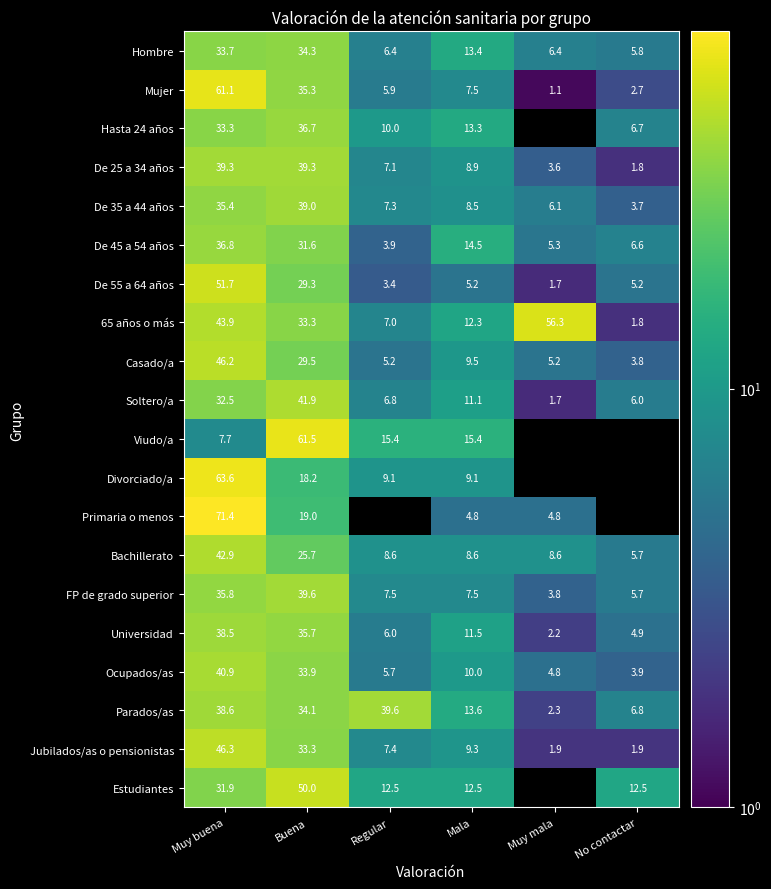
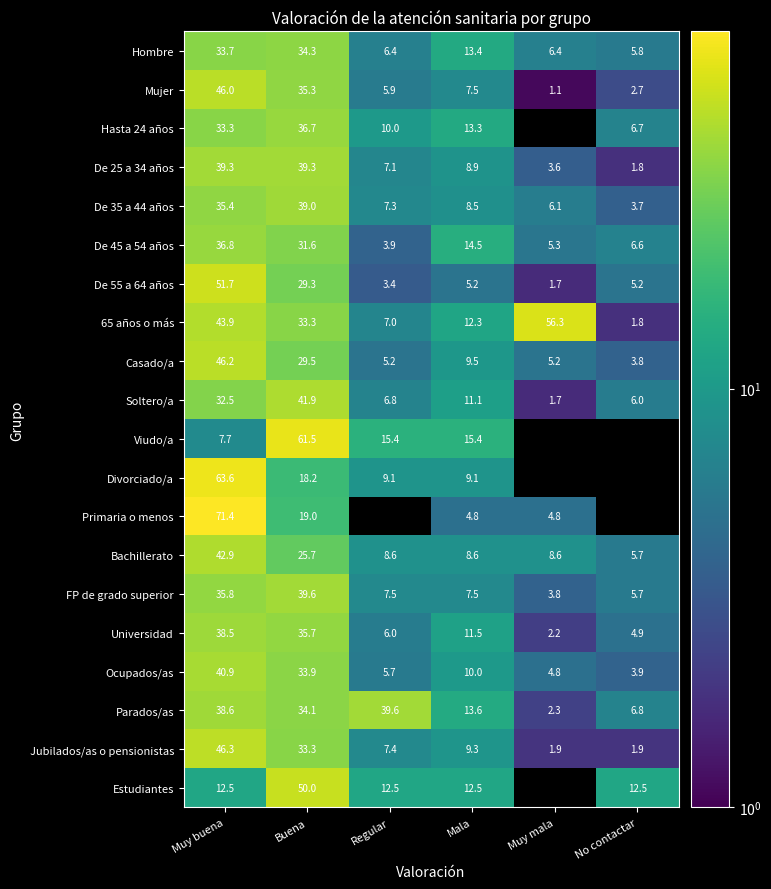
  {
    "Hombre": {
      "Muy buena": 33.7,
      "Buena": 34.3,
      "Regular": 6.4,
      "Mala": 13.4,
      "Muy mala": 6.4,
      "No contactar": 5.8
    },
    "Mujer": {
-     "Muy buena": 61.1,
+     "Muy buena": 46.0,
      "Buena": 35.3,
      "Regular": 5.9,
      "Mala": 7.5,
      "Muy mala": 1.1,
      "No contactar": 2.7
    },
    "Hasta 24 años": {
      "Muy buena": 33.3,
      "Buena": 36.7,
      "Regular": 10.0,
      "Mala": 13.3,
      "No contactar": 6.7
    },
    "De 25 a 34 años": {
      "Muy buena": 39.3,
      "Buena": 39.3,
      "Regular": 7.1,
      "Mala": 8.9,
      "Muy mala": 3.6,
      "No contactar": 1.8
    },
    "De 35 a 44 años": {
      "Muy buena": 35.4,
      "Buena": 39.0,
      "Regular": 7.3,
      "Mala": 8.5,
      "Muy mala": 6.1,
      "No contactar": 3.7
    },
    "De 45 a 54 años": {
      "Muy buena": 36.8,
      "Buena": 31.6,
      "Regular": 3.9,
      "Mala": 14.5,
      "Muy mala": 5.3,
      "No contactar": 6.6
    },
    "De 55 a 64 años": {
      "Muy buena": 51.7,
      "Buena": 29.3,
      "Regular": 3.4,
      "Mala": 5.2,
      "Muy mala": 1.7,
      "No contactar": 5.2
    },
    "65 años o más": {
      "Muy buena": 43.9,
      "Buena": 33.3,
      "Regular": 7.0,
      "Mala": 12.3,
      "Muy mala": 56.3,
      "No contactar": 1.8
    },
    "Casado/a": {
      "Muy buena": 46.2,
      "Buena": 29.5,
      "Regular": 5.2,
      "Mala": 9.5,
      "Muy mala": 5.2,
      "No contactar": 3.8
    },
    "Soltero/a": {
      "Muy buena": 32.5,
      "Buena": 41.9,
      "Regular": 6.8,
      "Mala": 11.1,
      "Muy mala": 1.7,
      "No contactar": 6.0
    },
    "Viudo/a": {
      "Muy buena": 7.7,
      "Buena": 61.5,
      "Regular": 15.4,
      "Mala": 15.4
    },
    "Divorciado/a": {
      "Muy buena": 63.6,
      "Buena": 18.2,
      "Regular": 9.1,
      "Mala": 9.1
    },
    "Primaria o menos": {
      "Muy buena": 71.4,
      "Buena": 19.0,
      "Mala": 4.8,
      "Muy mala": 4.8
    },
    "Bachillerato": {
      "Muy buena": 42.9,
      "Buena": 25.7,
      "Regular": 8.6,
      "Mala": 8.6,
      "Muy mala": 8.6,
      "No contactar": 5.7
    },
    "FP de grado superior": {
      "Muy buena": 35.8,
      "Buena": 39.6,
      "Regular": 7.5,
      "Mala": 7.5,
      "Muy mala": 3.8,
      "No contactar": 5.7
    },
    "Universidad": {
      "Muy buena": 38.5,
      "Buena": 35.7,
      "Regular": 6.0,
      "Mala": 11.5,
      "Muy mala": 2.2,
      "No contactar": 4.9
    },
    "Ocupados/as": {
      "Muy buena": 40.9,
      "Buena": 33.9,
      "Regular": 5.7,
      "Mala": 10.0,
      "Muy mala": 4.8,
      "No contactar": 3.9
    },
    "Parados/as": {
      "Muy buena": 38.6,
      "Buena": 34.1,
      "Regular": 39.6,
      "Mala": 13.6,
      "Muy mala": 2.3,
      "No contactar": 6.8
    },
    "Jubilados/as o pensionistas": {
      "Muy buena": 46.3,
      "Buena": 33.3,
      "Regular": 7.4,
      "Mala": 9.3,
      "Muy mala": 1.9,
      "No contactar": 1.9
    },
    "Estudiantes": {
-     "Muy buena": 31.9,
+     "Muy buena": 12.5,
      "Buena": 50.0,
      "Regular": 12.5,
      "Mala": 12.5,
      "No contactar": 12.5
    }
  }
